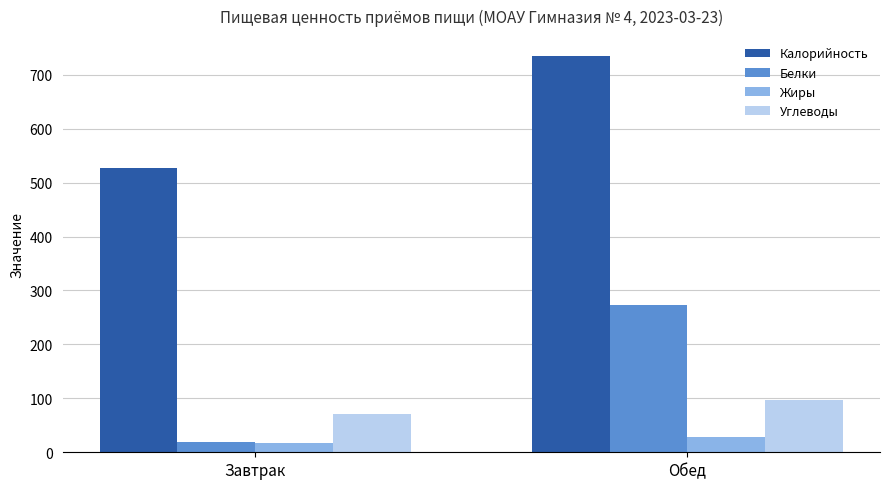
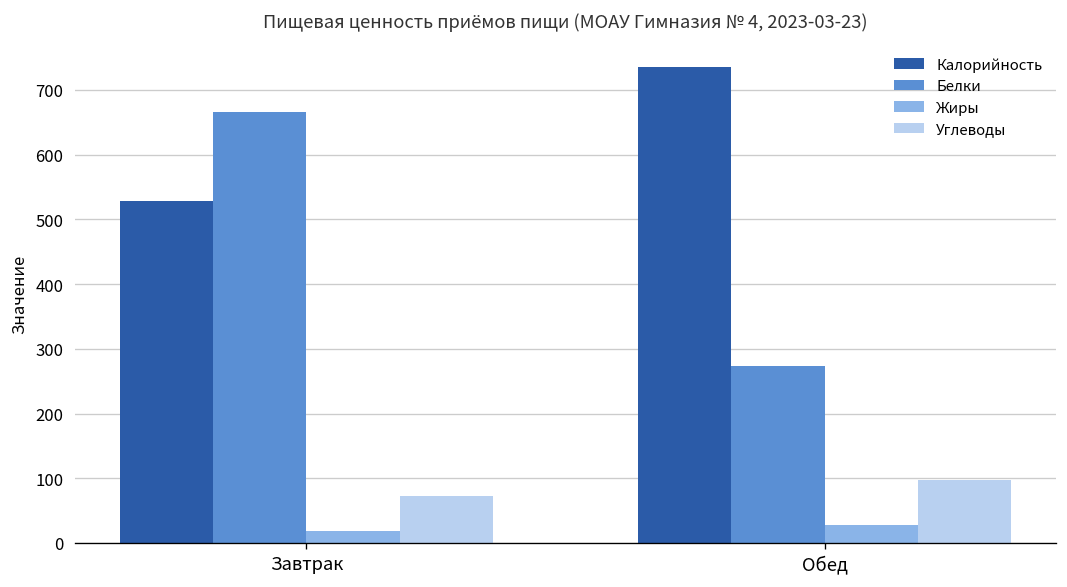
  {
    "Калорийность": {
      "Завтрак": 530,
      "Обед": 730
    },
    "Белки": {
-     "Завтрак": 20,
+     "Завтрак": 670,
      "Обед": 270
    }
  }
